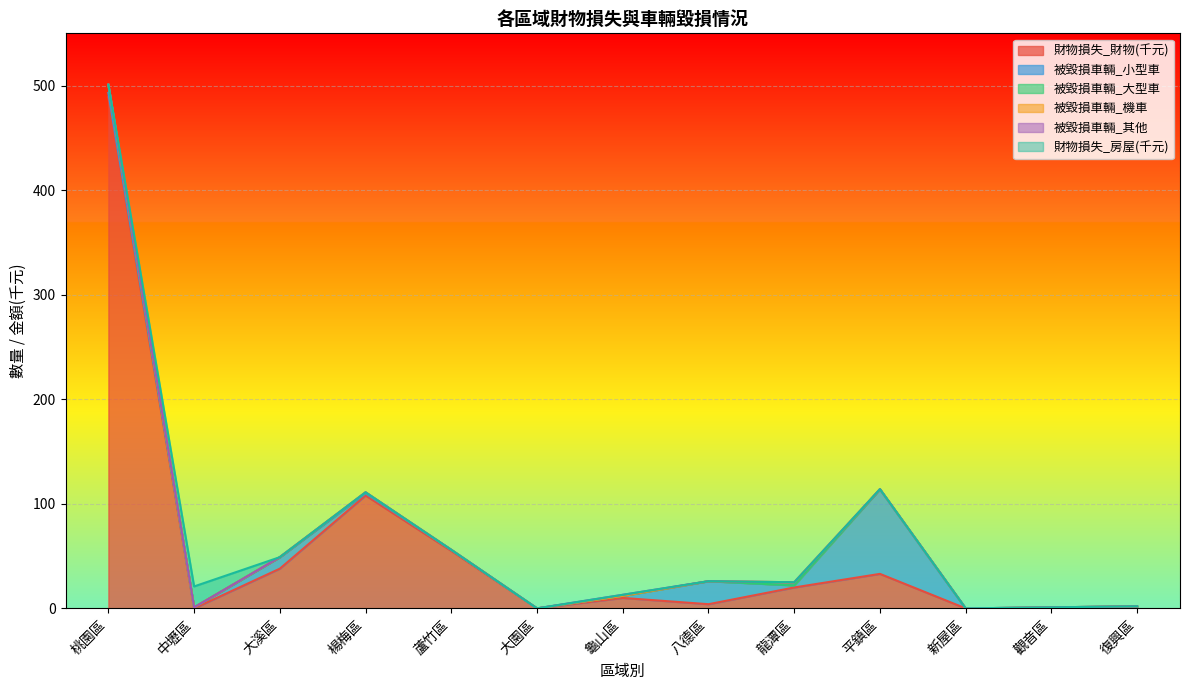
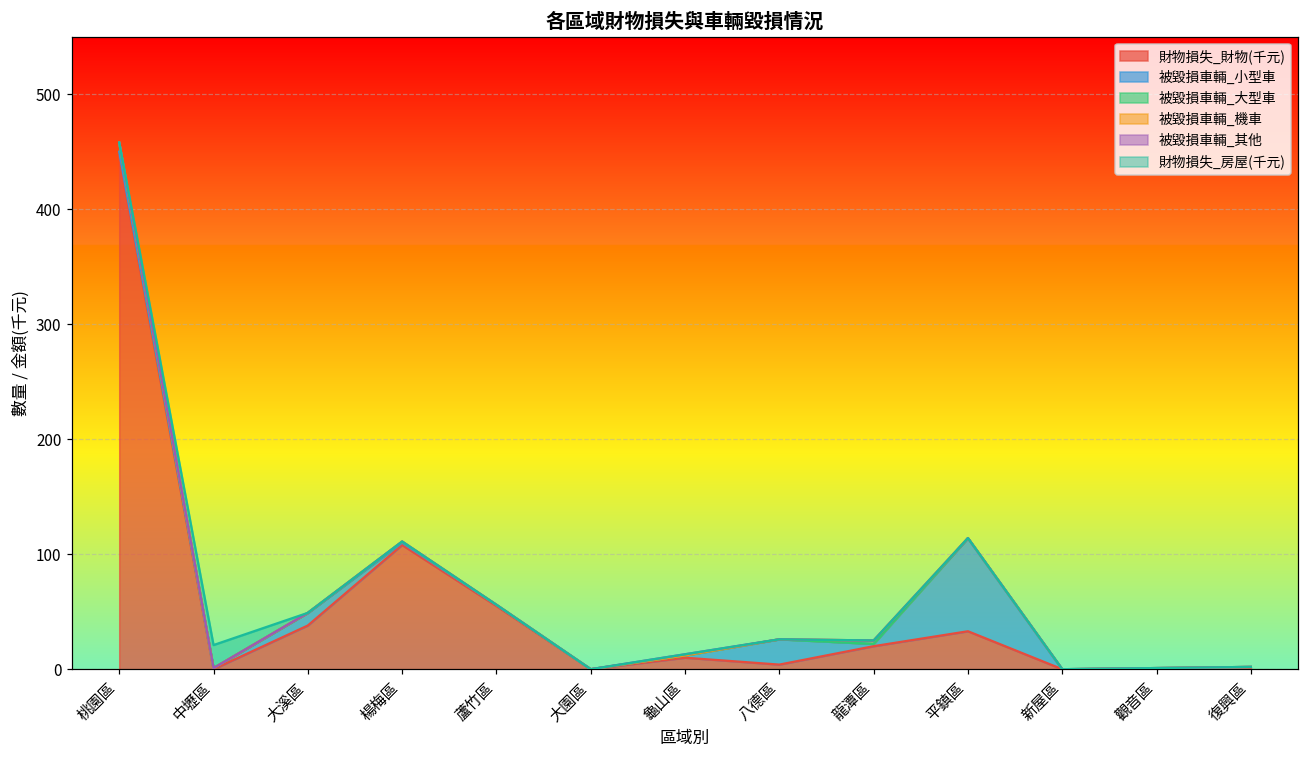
  {
    "財物損失_財物(千元)": {
-     "桃園區": 489,
+     "桃園區": 446,
      "大溪區": 38,
      "八德區": 4,
      "平鎮區": 33
    },
    "被毀損車輛_小型車": {
      "桃園區": 4
    }
  }
